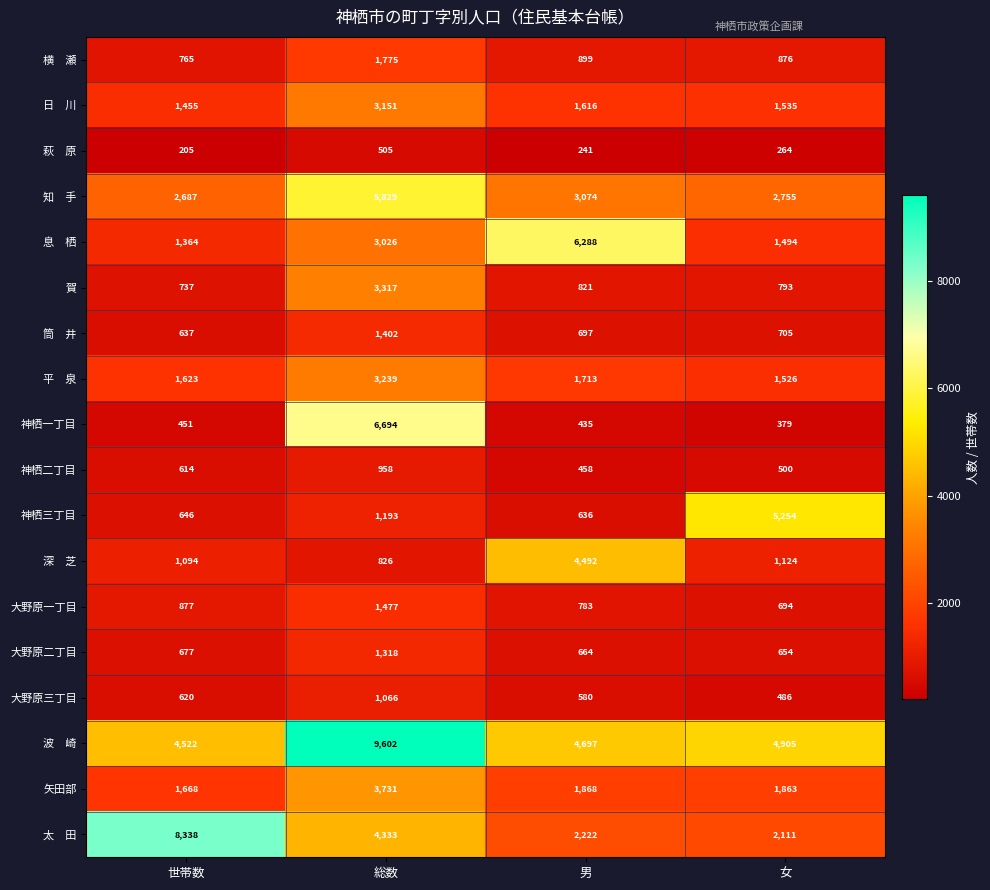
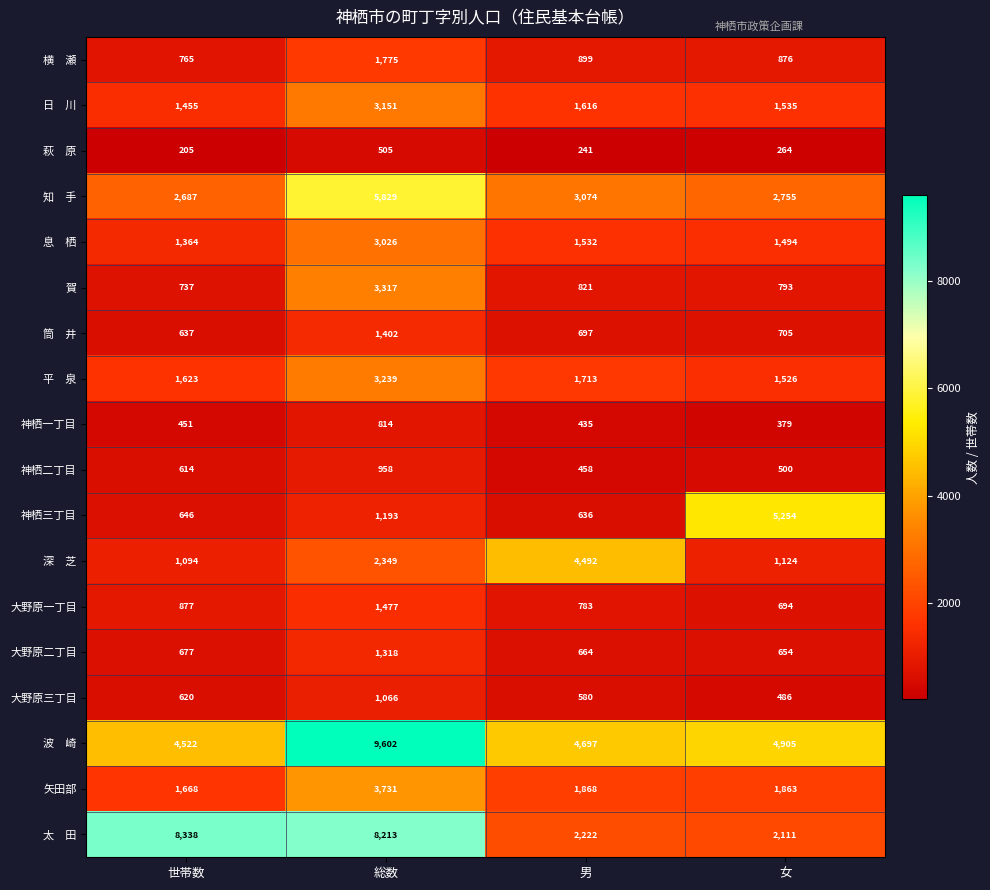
  {
    "横 瀬": {
      "世帯数": "765",
      "総数": "1,775",
      "男": "899",
      "女": "876"
    },
    "日 川": {
      "世帯数": "1,455",
      "総数": "3,151",
      "男": "1,616",
      "女": "1,535"
    },
    "萩 原": {
      "世帯数": "205",
      "総数": "505",
      "男": "241",
      "女": "264"
    },
    "知 手": {
      "世帯数": "2,687",
      "総数": "5,829",
      "男": "3,074",
      "女": "2,755"
    },
    "息 栖": {
      "世帯数": "1,364",
      "総数": "3,026",
-     "男": "6,288",
+     "男": "1,532",
      "女": "1,494"
    },
    "賀": {
      "世帯数": "737",
      "総数": "3,317",
      "男": "821",
      "女": "793"
    },
    "筒 井": {
      "世帯数": "637",
      "総数": "1,402",
      "男": "697",
      "女": "705"
    },
    "平 泉": {
      "世帯数": "1,623",
      "総数": "3,239",
      "男": "1,713",
      "女": "1,526"
    },
    "神栖一丁目": {
      "世帯数": "451",
-     "総数": "6,694",
+     "総数": "814",
      "男": "435",
      "女": "379"
    },
    "神栖二丁目": {
      "世帯数": "614",
      "総数": "958",
      "男": "458",
      "女": "500"
    },
    "神栖三丁目": {
      "世帯数": "646",
      "総数": "1,193",
      "男": "636",
      "女": "5,254"
    },
    "深 芝": {
      "世帯数": "1,094",
-     "総数": "826",
+     "総数": "2,349",
      "男": "4,492",
      "女": "1,124"
    },
    "大野原一丁目": {
      "世帯数": "877",
      "総数": "1,477",
      "男": "783",
      "女": "694"
    },
    "大野原二丁目": {
      "世帯数": "677",
      "総数": "1,318",
      "男": "664",
      "女": "654"
    },
    "大野原三丁目": {
      "世帯数": "620",
      "総数": "1,066",
      "男": "580",
      "女": "486"
    },
    "波 崎": {
      "世帯数": "4,522",
      "総数": "9,602",
      "男": "4,697",
      "女": "4,905"
    },
    "矢田部": {
      "世帯数": "1,668",
      "総数": "3,731",
      "男": "1,868",
      "女": "1,863"
    },
    "太 田": {
      "世帯数": "8,338",
-     "総数": "4,333",
+     "総数": "8,213",
      "男": "2,222",
      "女": "2,111"
    }
  }
